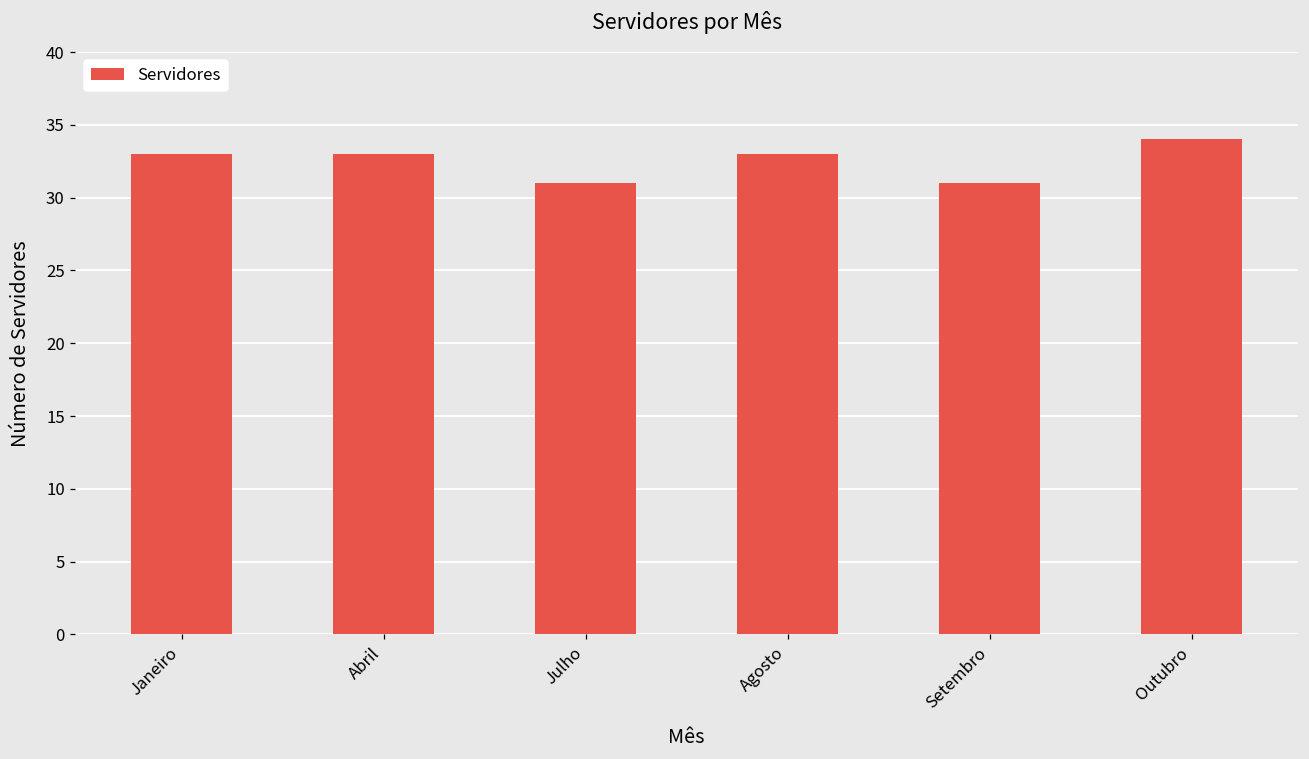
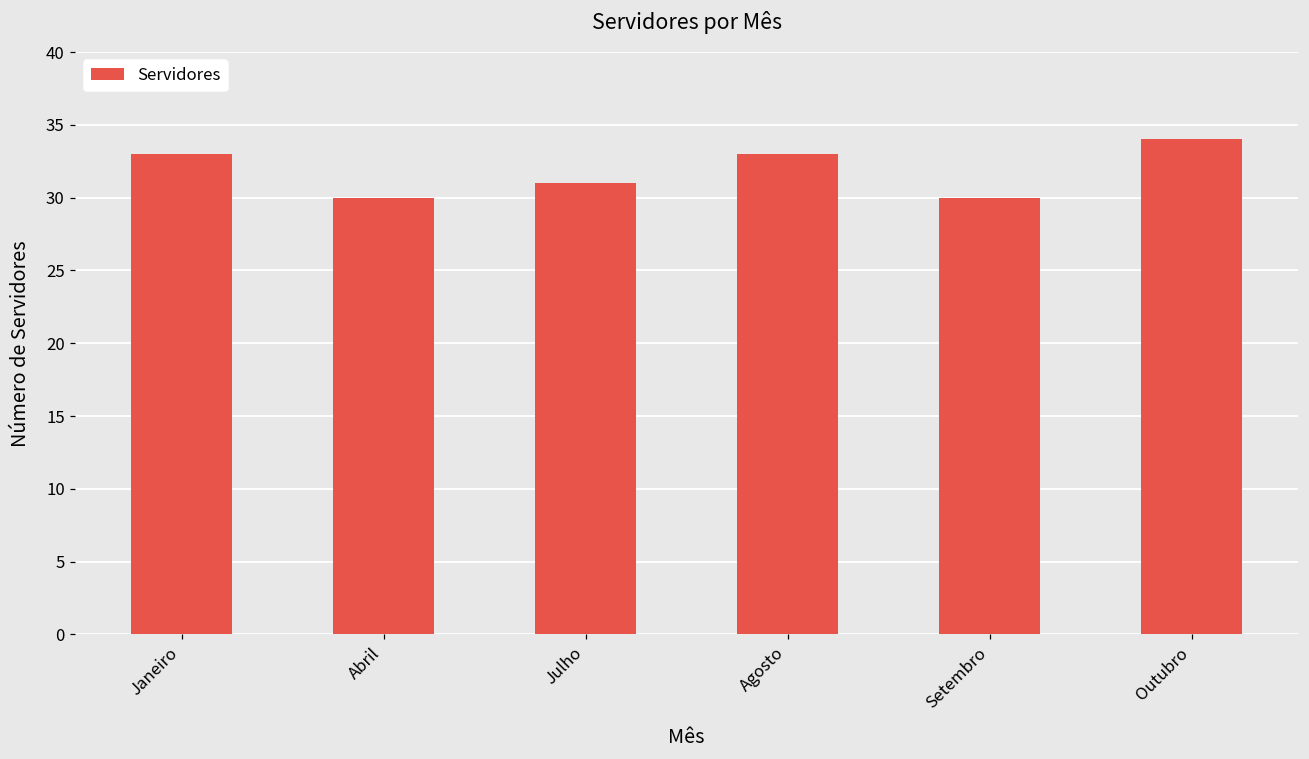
  {
    "Janeiro": 33,
-   "Abril": 33,
+   "Abril": 30,
    "Julho": 31,
    "Agosto": 33,
-   "Setembro": 31,
+   "Setembro": 30,
    "Outubro": 34
  }
